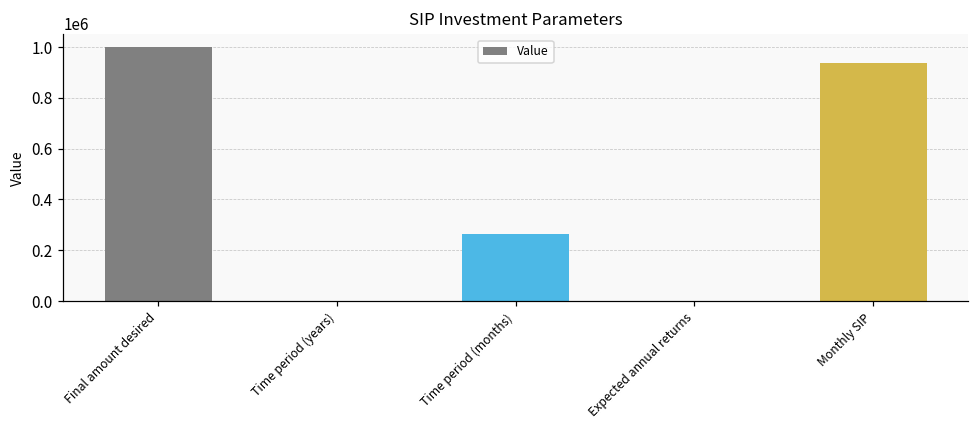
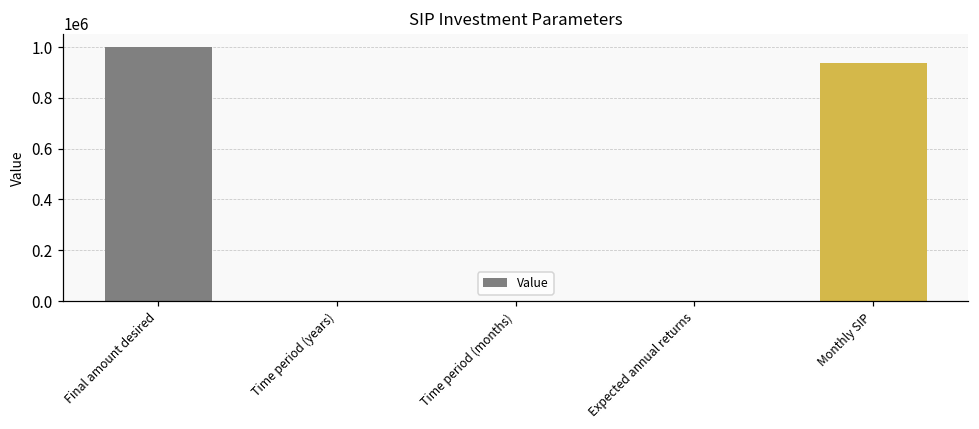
  {
    "Final amount desired": 1000000,
-   "Time period (months)": 260000,
+   "Time period (months)": 0,
    "Monthly SIP": 940000
  }
